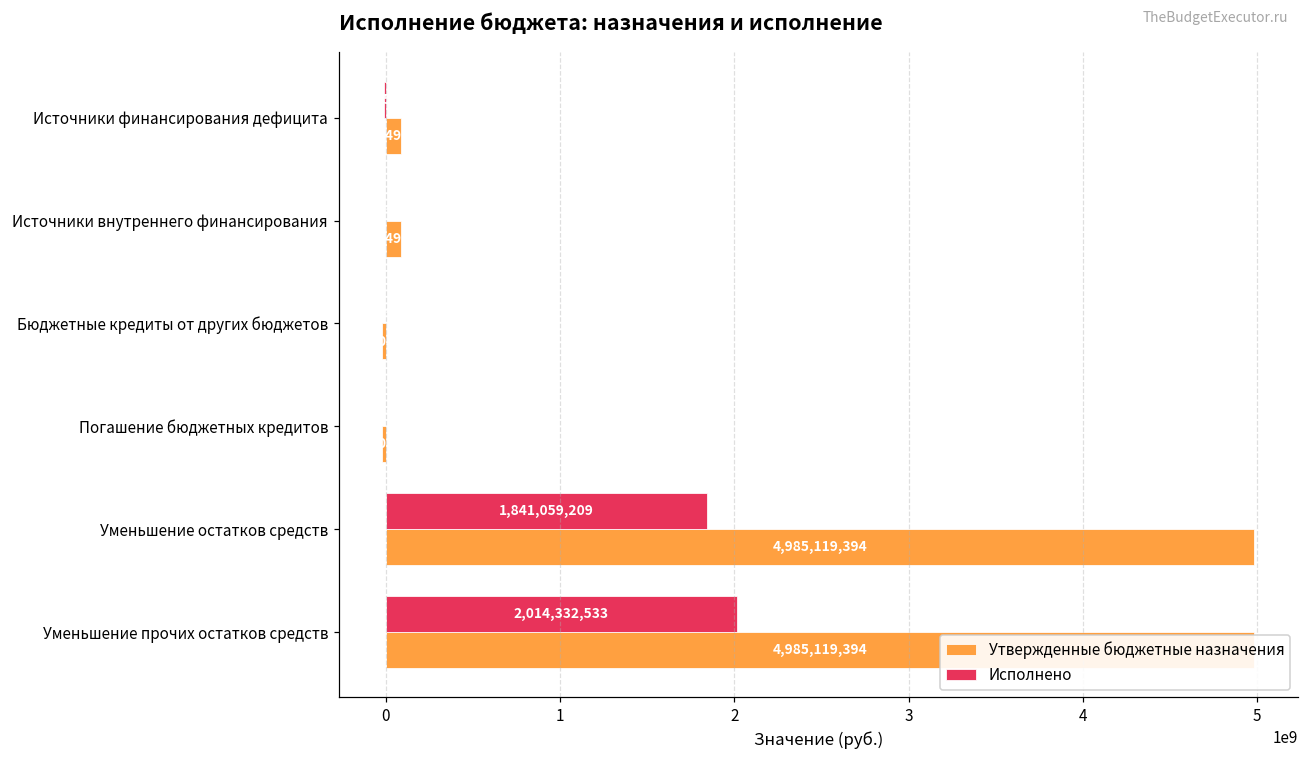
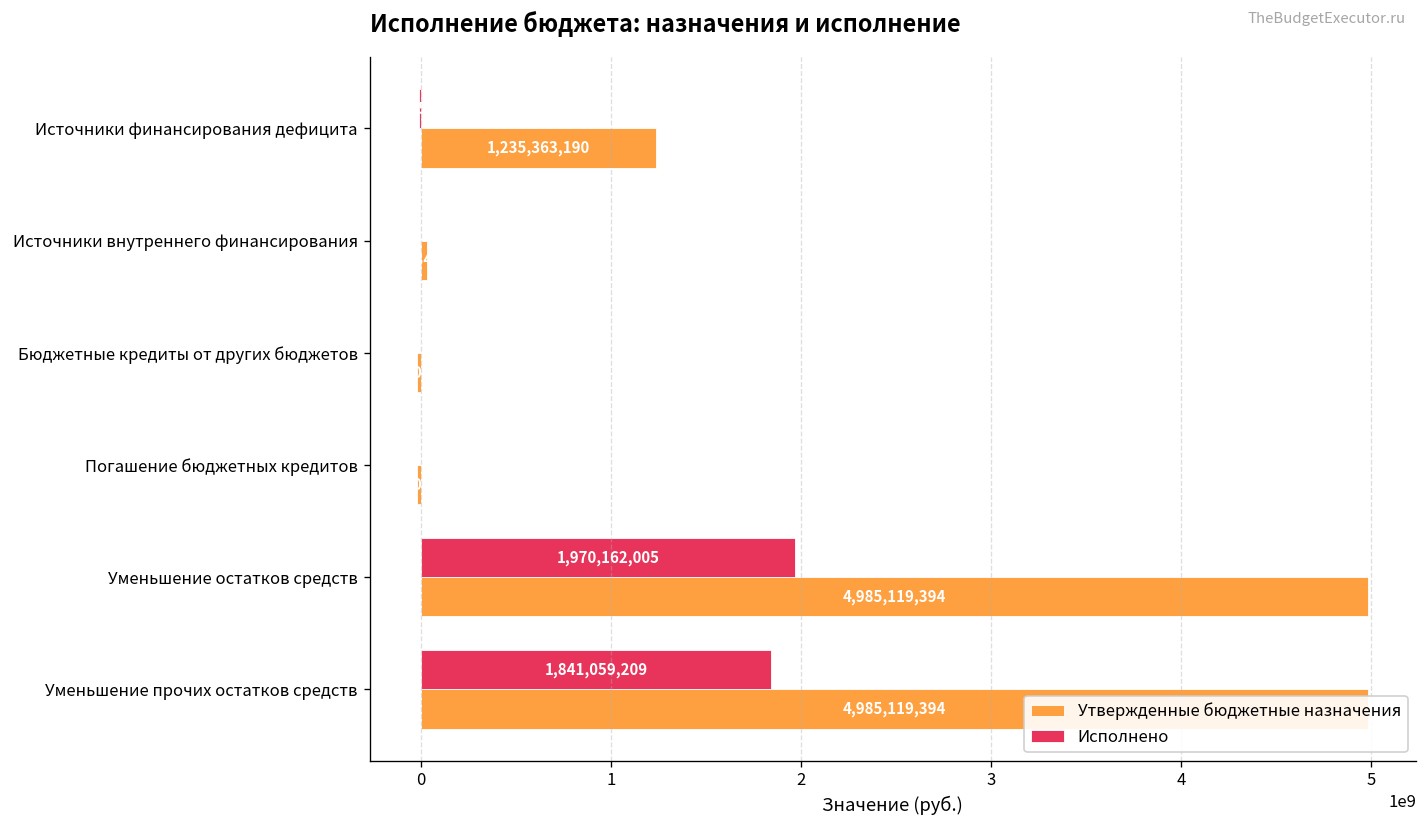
  {
    "Утвержденные бюджетные назначения": {
-     "Источники финансирования дефицита": "90000000",
-     "Источники внутреннего финансирования": "90000000",
+     "Источники финансирования дефицита": "1240000000",
+     "Источники внутреннего финансирования": "30000000",
      "Бюджетные кредиты от других бюджетов": "-20000000",
      "Погашение бюджетных кредитов": "-20000000"
    },
    "Исполнено": {
-     "Уменьшение остатков средств": "1,841,059,209",
-     "Уменьшение прочих остатков средств": "2,014,332,533"
+     "Уменьшение остатков средств": "1,970,162,005",
+     "Уменьшение прочих остатков средств": "1,841,059,209"
    }
  }
